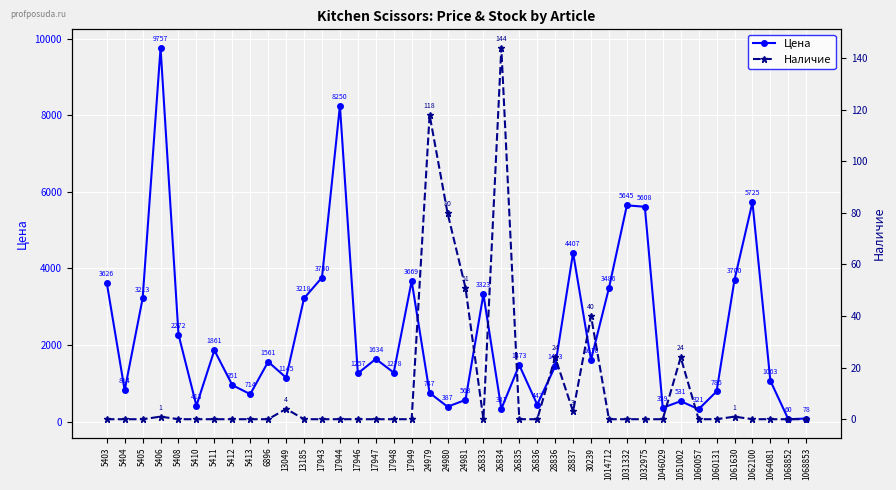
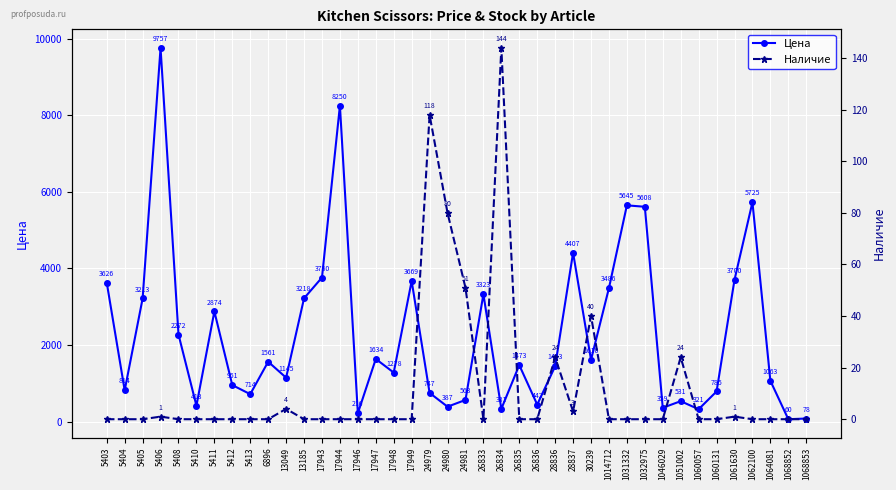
  {
    "Цена": {
      "5403": 3626,
      "5404": 814,
      "5405": 3213,
      "5406": 9757,
      "5408": 2272,
      "5410": 413,
-     "5411": 1861,
+     "5411": 2874,
      "5412": 951,
      "5413": 714,
      "6896": 1561,
      "13049": 1145,
      "13185": 3218,
      "17943": 3760,
      "17944": 8250,
-     "17946": 1257,
+     "17946": 216,
      "17947": 1634,
      "17948": 1278,
      "17949": 3669,
      "24979": 747,
      "24980": 387,
      "24981": 563,
      "26833": 3323,
      "26834": 331,
      "26835": 1473,
      "26836": 442,
      "28837": 4407,
      "30239": 1610,
      "1014712": 3486,
      "1031332": 5645,
      "1032975": 5608,
      "1046029": 359,
      "1051002": 531,
      "1060057": 321,
      "1060131": 785,
      "1061630": 3700,
      "1062100": 5725,
      "1064081": 1063,
      "1068852": 60,
      "1068853": 78
    },
    "Наличие": {
      "5406": 1,
      "13049": 4,
      "24979": 118,
      "24980": 80,
      "24981": 51,
      "26834": 144,
      "28836": 24,
      "28837": 3,
      "30239": 40,
      "1051002": 24,
      "1061630": 1
    }
  }
